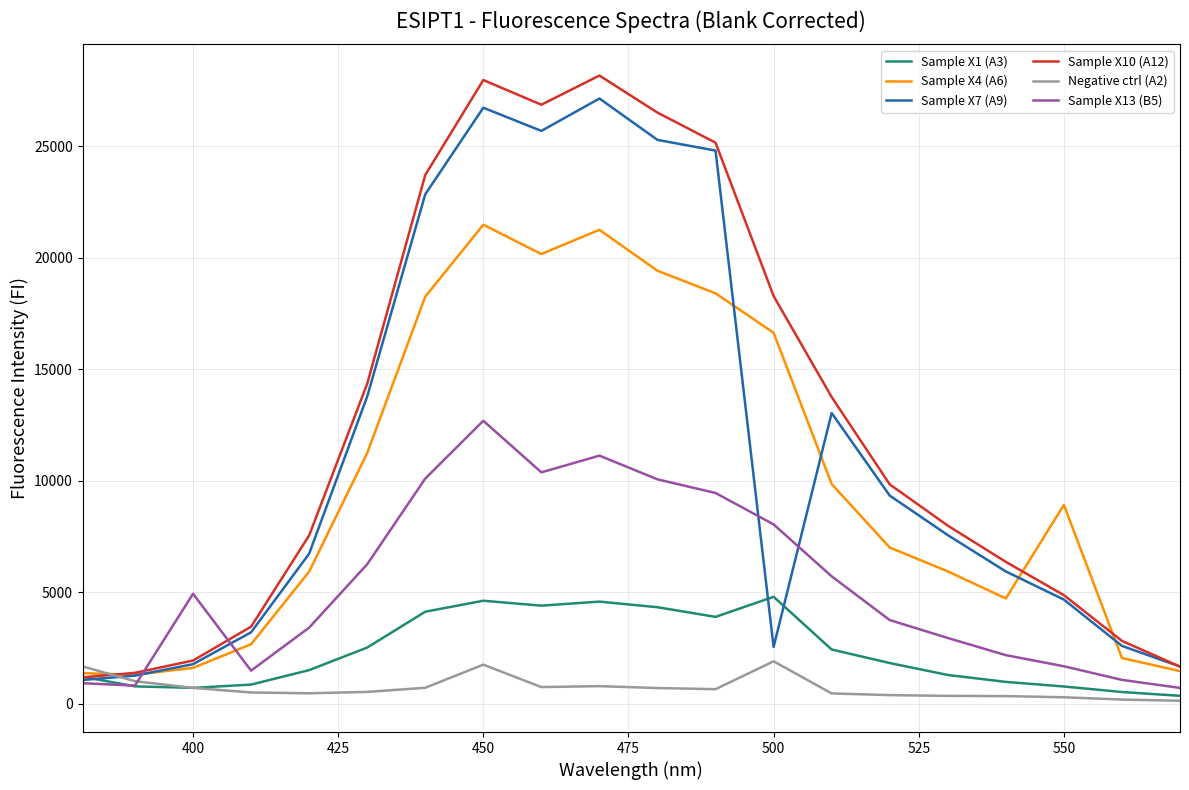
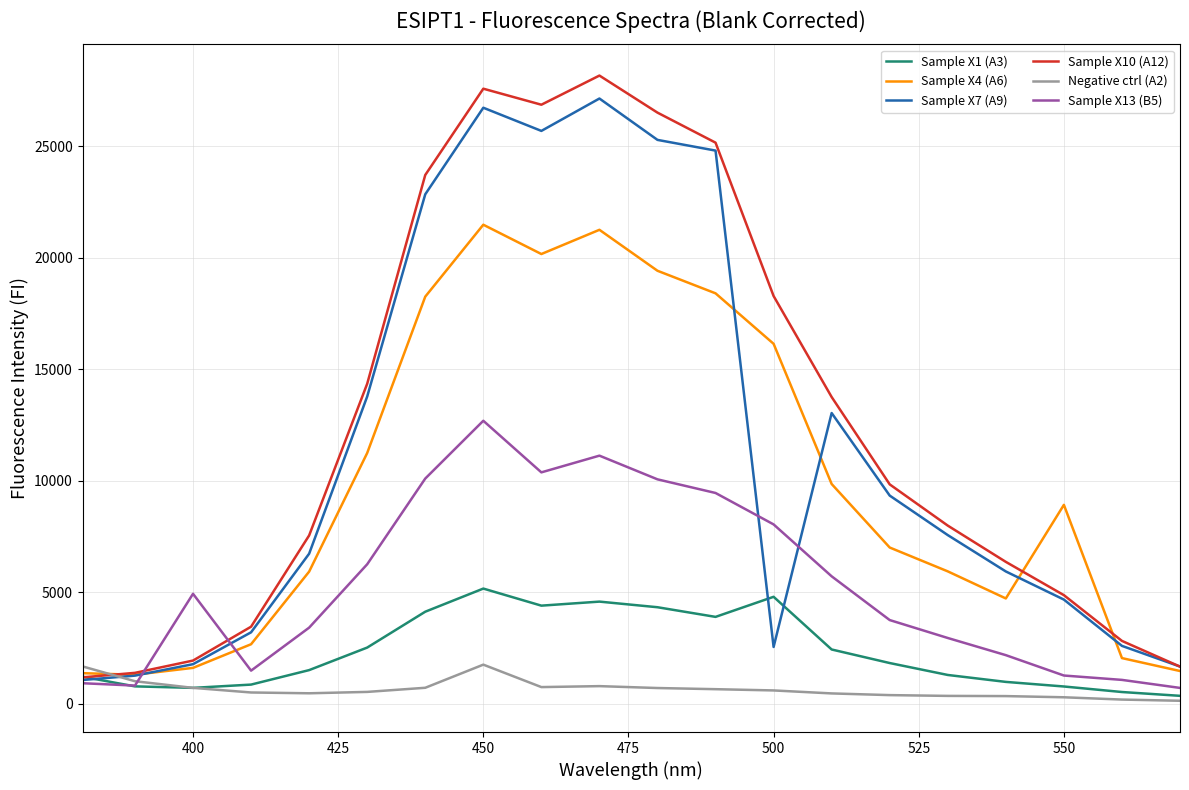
  {
    "Sample X1 (A3)": {
-     "450": 4600,
+     "450": 5200,
      "500": 4800,
      "550": 800
    },
    "Sample X4 (A6)": {
      "400": 1600,
      "450": 21500,
-     "500": 16600,
+     "500": 16100,
      "550": 8900
    },
    "Sample X7 (A9)": {
      "400": 1800,
      "450": 26700,
      "500": 2500,
      "550": 4700
    },
    "Sample X10 (A12)": {
      "400": 1900,
-     "450": 28000,
+     "450": 27600,
      "500": 18300,
      "550": 4900
    },
    "Negative ctrl (A2)": {
      "450": 1700,
-     "500": 1900,
+     "500": 600,
      "550": 300
    },
    "Sample X13 (B5)": {
      "400": 4900,
      "450": 12700,
      "500": 8000,
-     "550": 1700
+     "550": 1300
    }
  }
